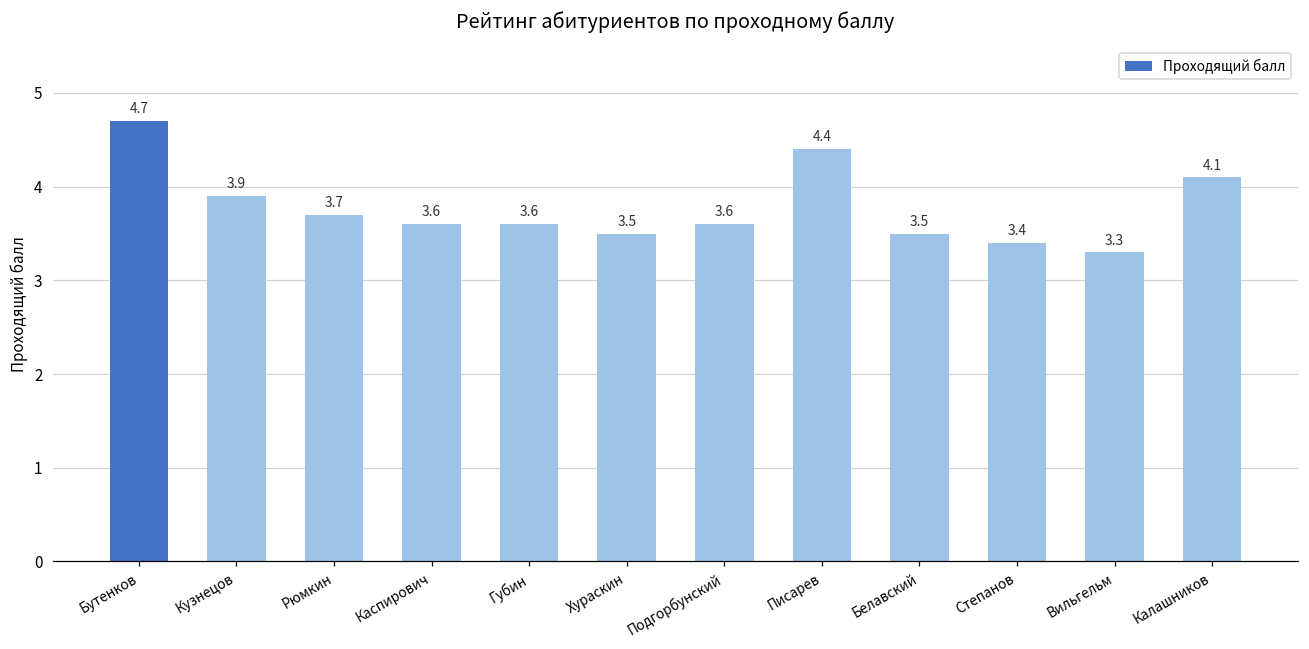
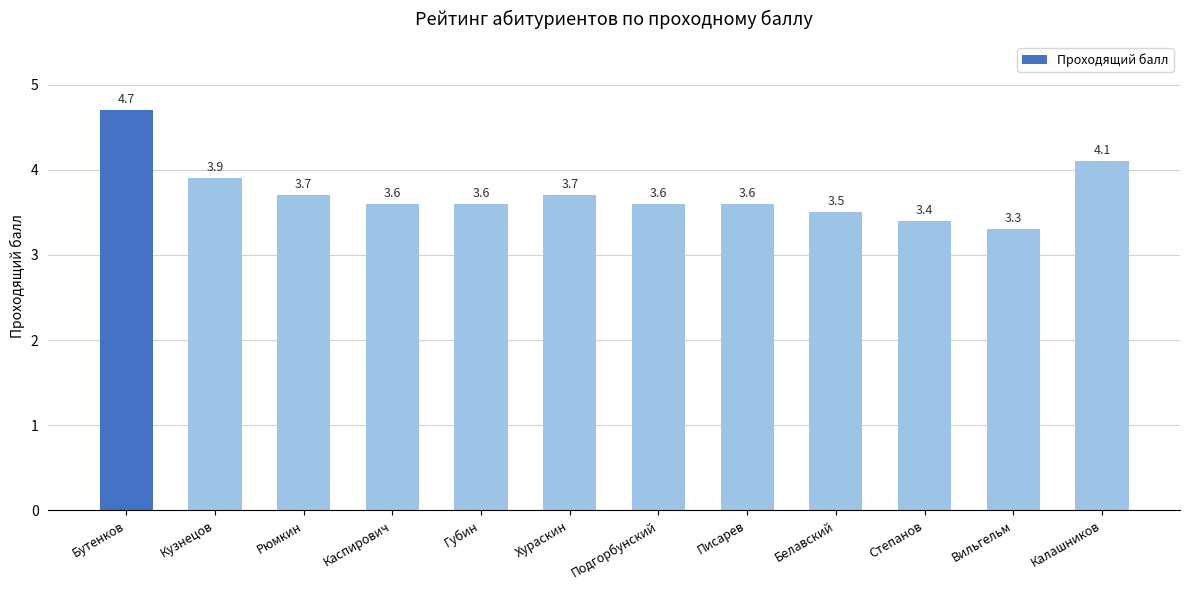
  {
    "Бутенков": 4.7,
    "Кузнецов": 3.9,
    "Рюмкин": 3.7,
    "Каспирович": 3.6,
    "Губин": 3.6,
-   "Хураскин": 3.5,
+   "Хураскин": 3.7,
    "Подгорбунский": 3.6,
-   "Писарев": 4.4,
+   "Писарев": 3.6,
    "Белавский": 3.5,
    "Степанов": 3.4,
    "Вильгельм": 3.3,
    "Калашников": 4.1
  }
